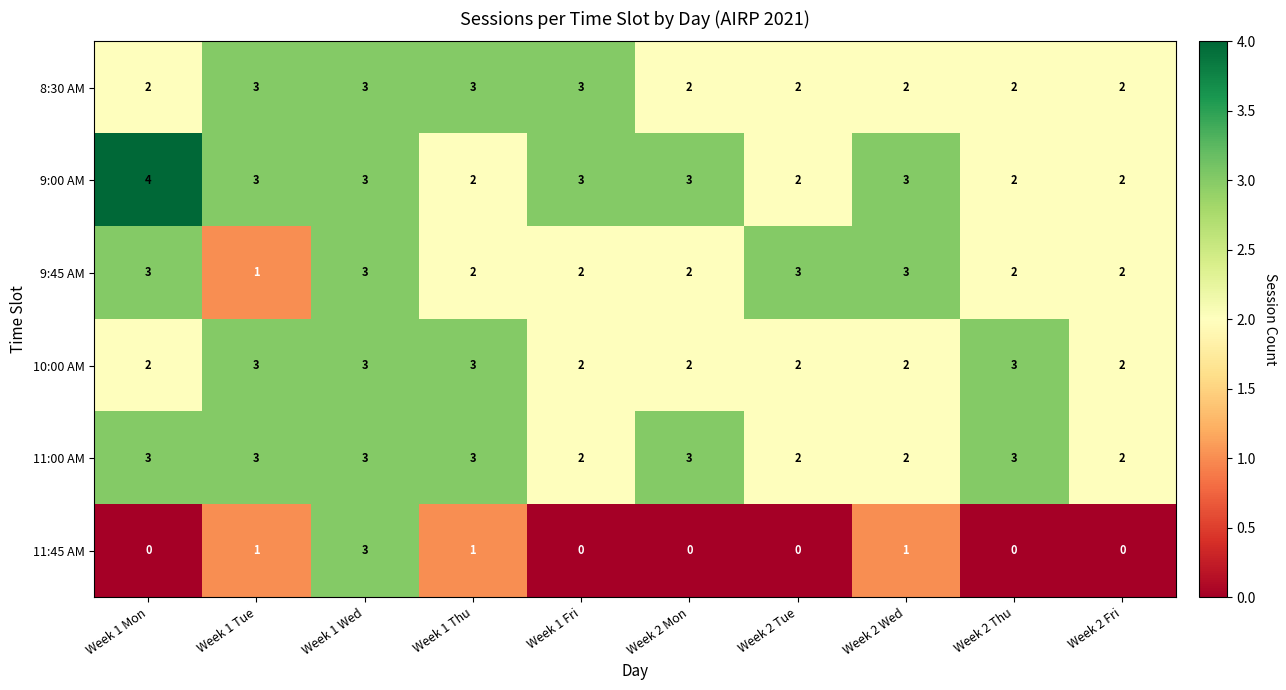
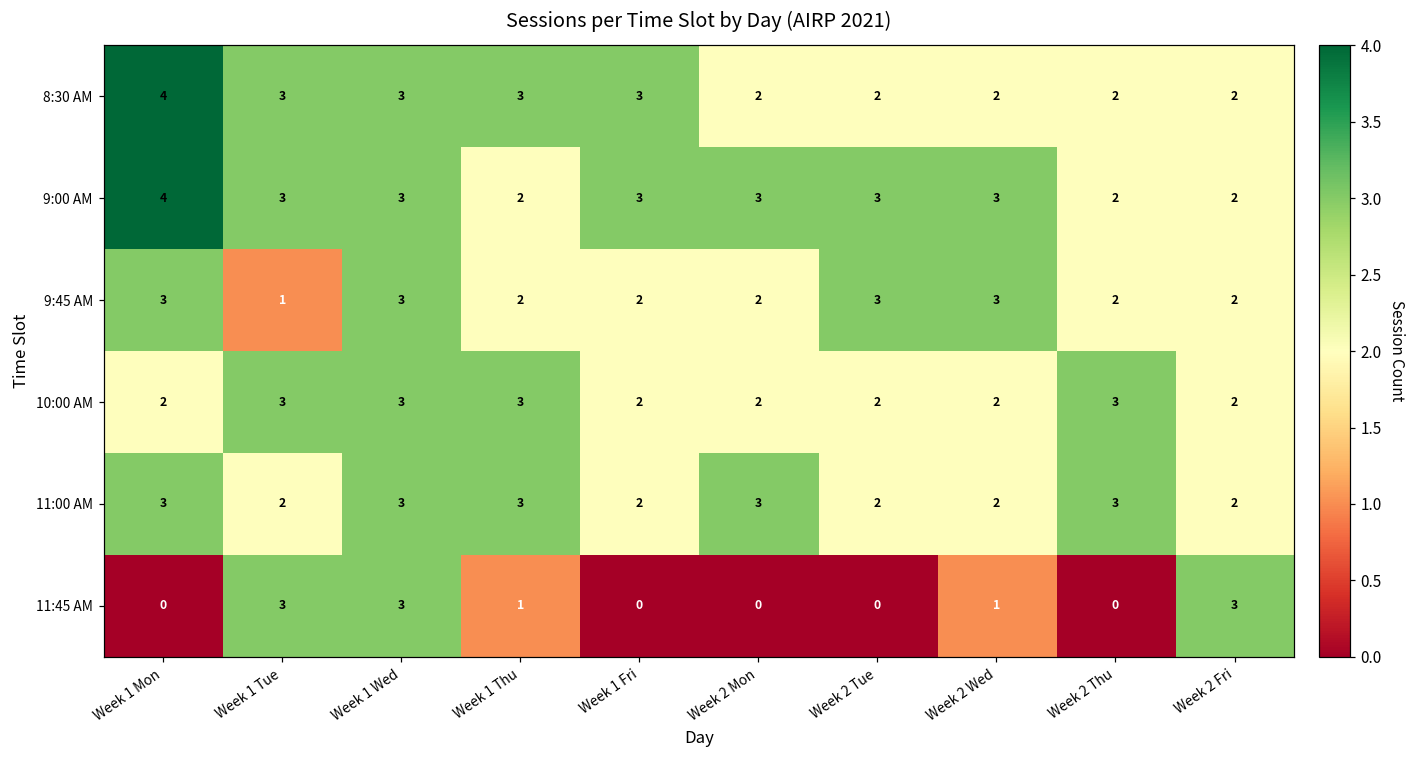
  {
    "8:30 AM": {
-     "Week 1 Mon": 2,
+     "Week 1 Mon": 4,
      "Week 1 Tue": 3,
      "Week 1 Wed": 3,
      "Week 1 Thu": 3,
      "Week 1 Fri": 3,
      "Week 2 Mon": 2,
      "Week 2 Tue": 2,
      "Week 2 Wed": 2,
      "Week 2 Thu": 2,
      "Week 2 Fri": 2
    },
    "9:00 AM": {
      "Week 1 Mon": 4,
      "Week 1 Tue": 3,
      "Week 1 Wed": 3,
      "Week 1 Thu": 2,
      "Week 1 Fri": 3,
      "Week 2 Mon": 3,
-     "Week 2 Tue": 2,
+     "Week 2 Tue": 3,
      "Week 2 Wed": 3,
      "Week 2 Thu": 2,
      "Week 2 Fri": 2
    },
    "9:45 AM": {
      "Week 1 Mon": 3,
      "Week 1 Tue": 1,
      "Week 1 Wed": 3,
      "Week 1 Thu": 2,
      "Week 1 Fri": 2,
      "Week 2 Mon": 2,
      "Week 2 Tue": 3,
      "Week 2 Wed": 3,
      "Week 2 Thu": 2,
      "Week 2 Fri": 2
    },
    "10:00 AM": {
      "Week 1 Mon": 2,
      "Week 1 Tue": 3,
      "Week 1 Wed": 3,
      "Week 1 Thu": 3,
      "Week 1 Fri": 2,
      "Week 2 Mon": 2,
      "Week 2 Tue": 2,
      "Week 2 Wed": 2,
      "Week 2 Thu": 3,
      "Week 2 Fri": 2
    },
    "11:00 AM": {
      "Week 1 Mon": 3,
-     "Week 1 Tue": 3,
+     "Week 1 Tue": 2,
      "Week 1 Wed": 3,
      "Week 1 Thu": 3,
      "Week 1 Fri": 2,
      "Week 2 Mon": 3,
      "Week 2 Tue": 2,
      "Week 2 Wed": 2,
      "Week 2 Thu": 3,
      "Week 2 Fri": 2
    },
    "11:45 AM": {
      "Week 1 Mon": 0,
-     "Week 1 Tue": 1,
+     "Week 1 Tue": 3,
      "Week 1 Wed": 3,
      "Week 1 Thu": 1,
      "Week 1 Fri": 0,
      "Week 2 Mon": 0,
      "Week 2 Tue": 0,
      "Week 2 Wed": 1,
      "Week 2 Thu": 0,
-     "Week 2 Fri": 0
+     "Week 2 Fri": 3
    }
  }
